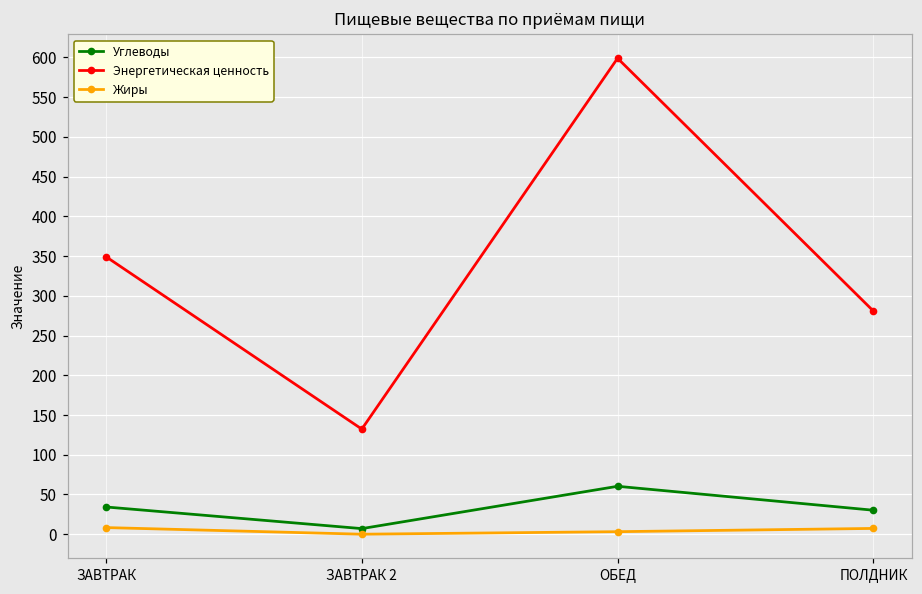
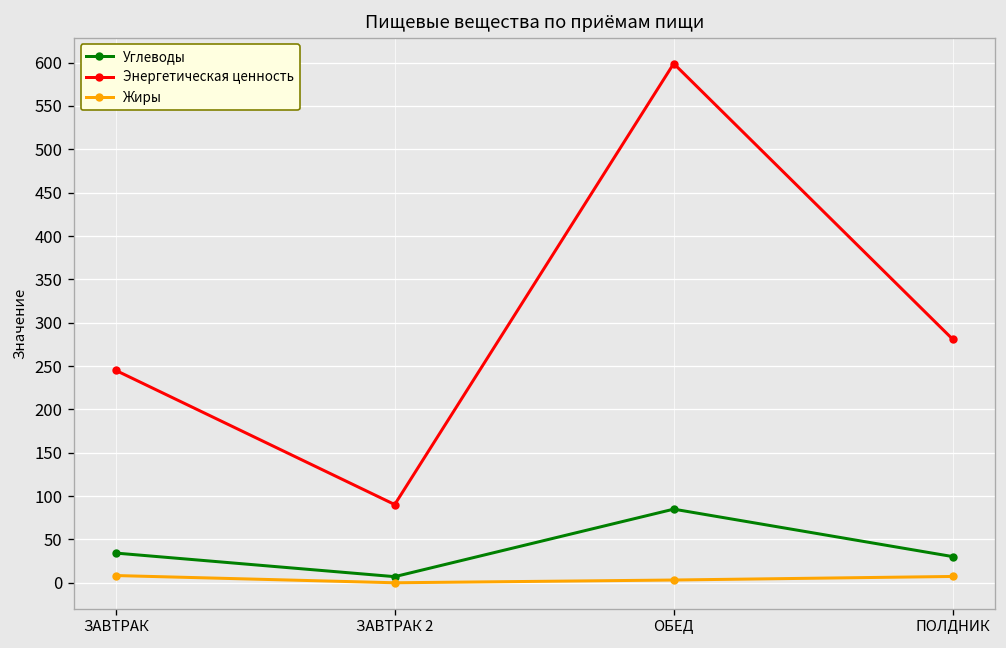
  {
    "Углеводы": {
      "ЗАВТРАК": 30,
      "ЗАВТРАК 2": 10,
-     "ОБЕД": 60,
+     "ОБЕД": 80,
      "ПОЛДНИК": 30
    },
    "Энергетическая ценность": {
-     "ЗАВТРАК": 350,
-     "ЗАВТРАК 2": 130,
+     "ЗАВТРАК": 250,
+     "ЗАВТРАК 2": 90,
      "ОБЕД": 600,
      "ПОЛДНИК": 280
    },
    "Жиры": {
      "ЗАВТРАК": 10,
      "ЗАВТРАК 2": 0,
      "ОБЕД": 0,
      "ПОЛДНИК": 10
    }
  }
